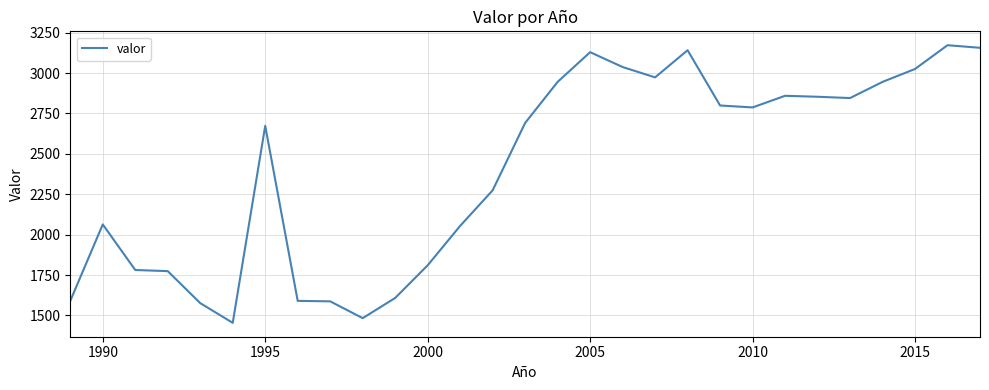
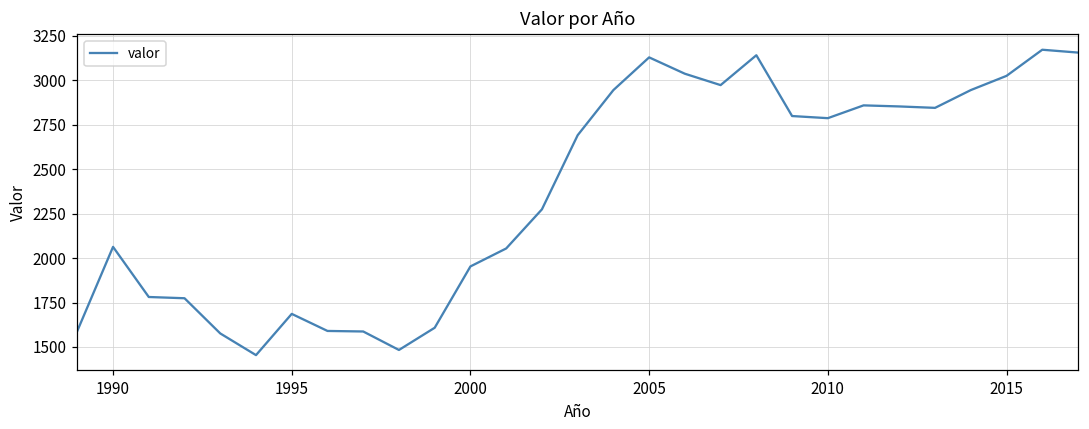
  {
    "1990": 2060,
-   "1995": 2670,
-   "2000": 1810,
+   "1995": 1690,
+   "2000": 1950,
    "2005": 3130,
    "2010": 2790,
    "2015": 3030
  }
